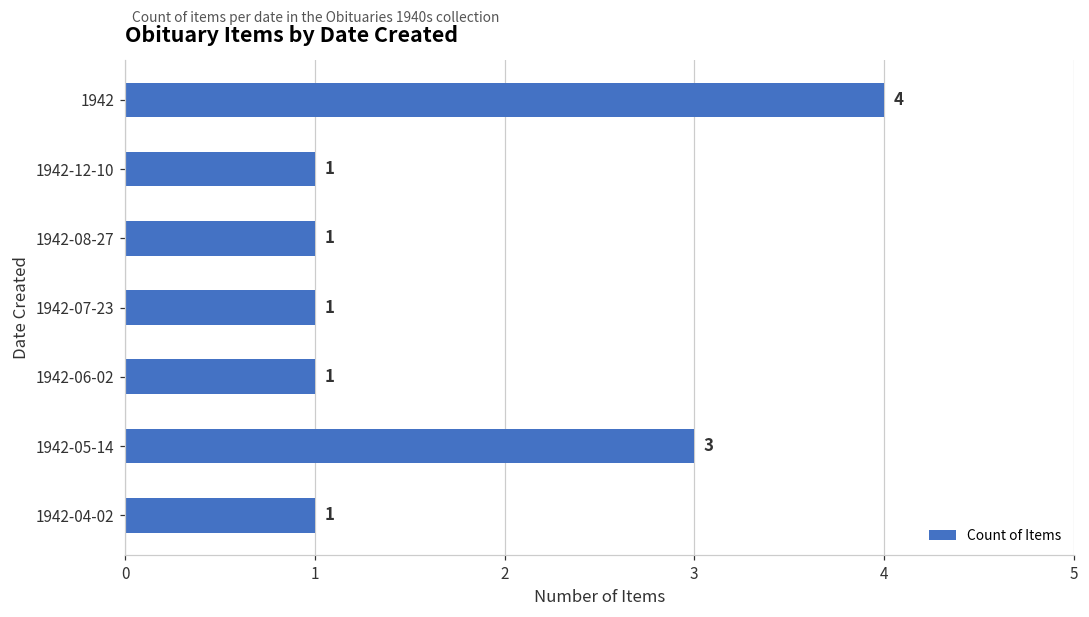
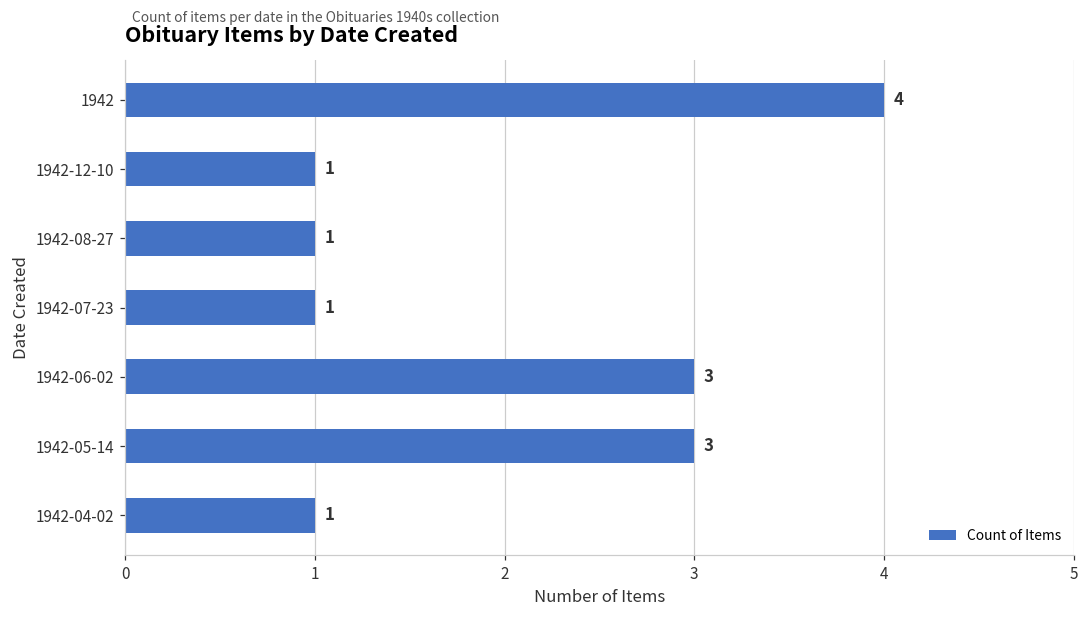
  {
    "1942": 4,
    "1942-12-10": 1,
    "1942-08-27": 1,
    "1942-07-23": 1,
-   "1942-06-02": 1,
+   "1942-06-02": 3,
    "1942-05-14": 3,
    "1942-04-02": 1
  }
